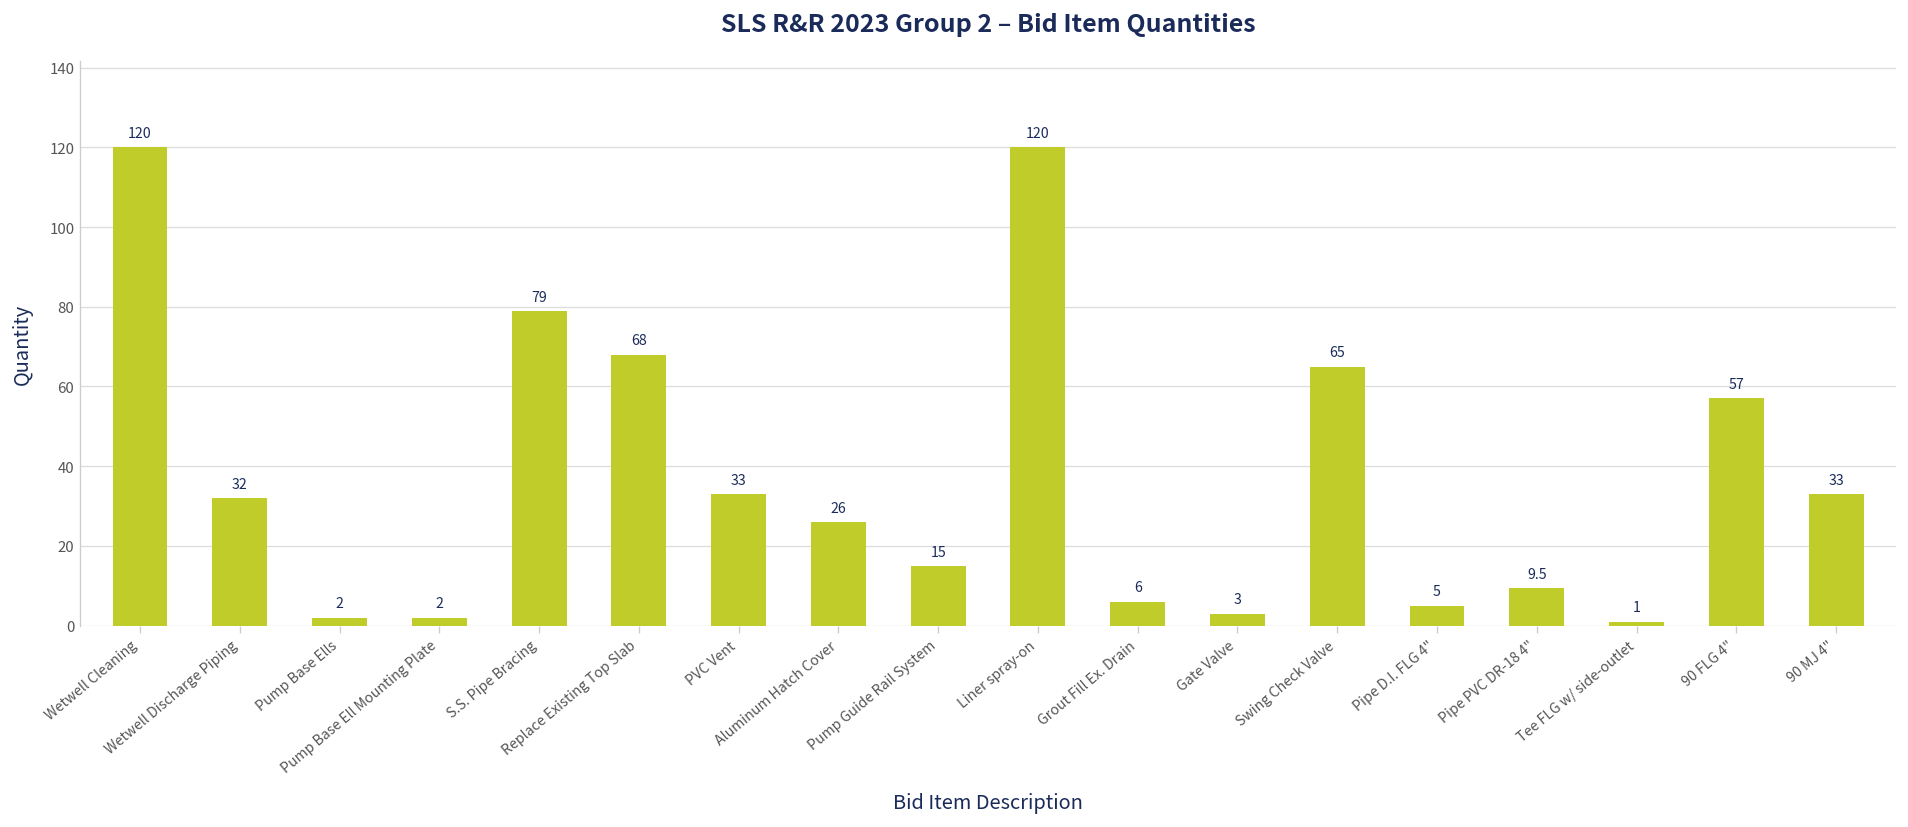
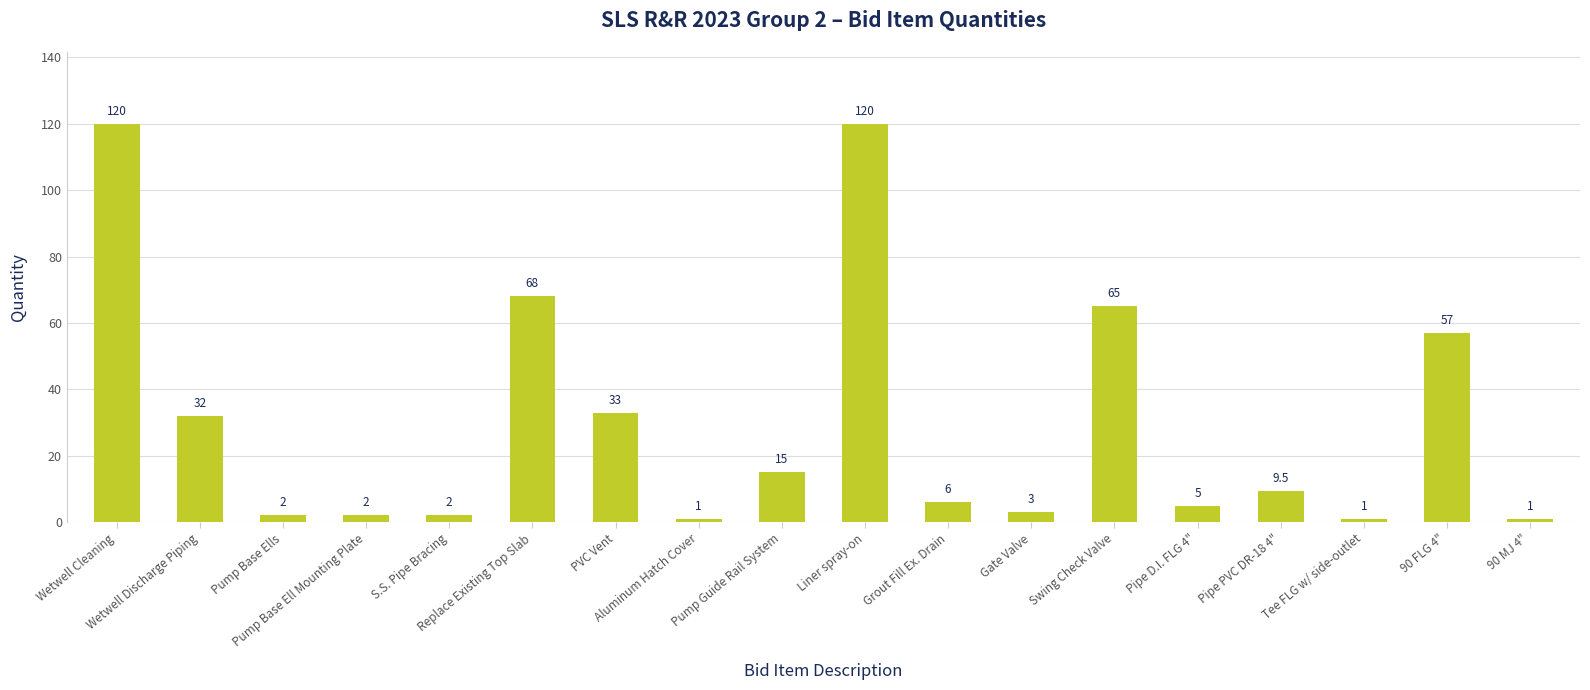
  {
    "Wetwell Cleaning": 120,
    "Wetwell Discharge Piping": 32,
    "Pump Base Ells": 2,
    "Pump Base Ell Mounting Plate": 2,
-   "S.S. Pipe Bracing": 79,
+   "S.S. Pipe Bracing": 2,
    "Replace Existing Top Slab": 68,
    "PVC Vent": 33,
-   "Aluminum Hatch Cover": 26,
+   "Aluminum Hatch Cover": 1,
    "Pump Guide Rail System": 15,
    "Liner spray-on": 120,
    "Grout Fill Ex. Drain": 6,
    "Gate Valve": 3,
    "Swing Check Valve": 65,
    "Pipe D.I. FLG 4\"": 5,
    "Pipe PVC DR-18 4\"": 9.5,
    "Tee FLG w/ side-outlet": 1,
    "90 FLG 4\"": 57,
-   "90 MJ 4\"": 33
+   "90 MJ 4\"": 1
  }
